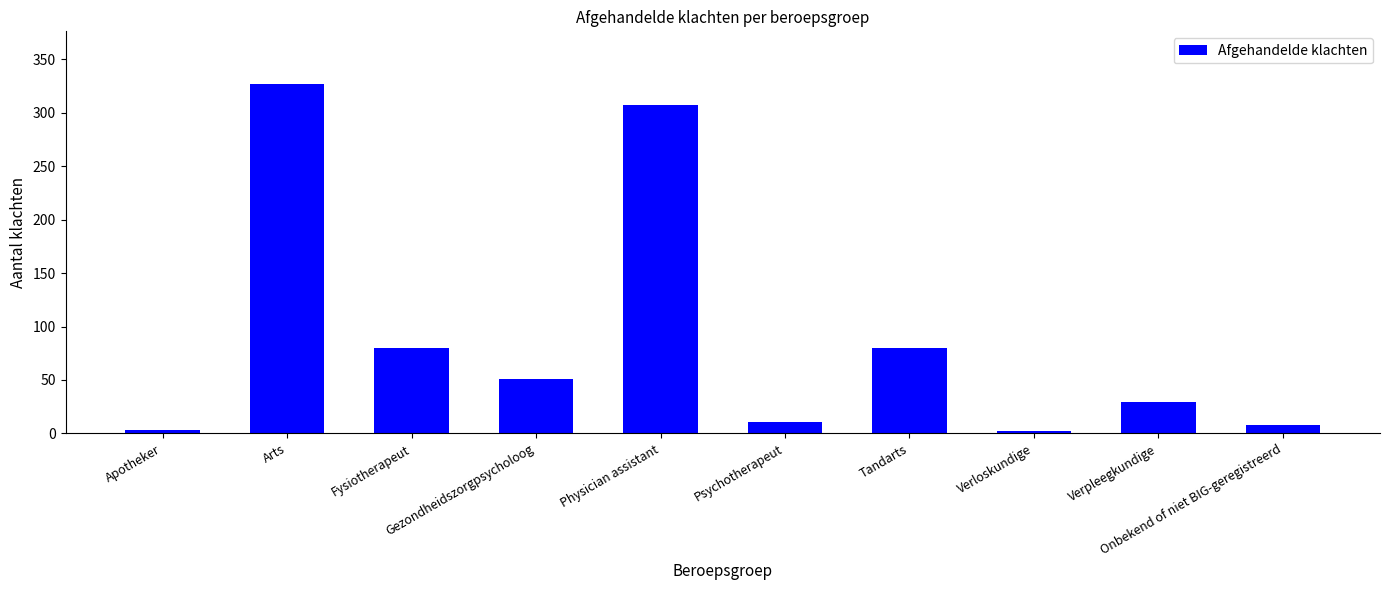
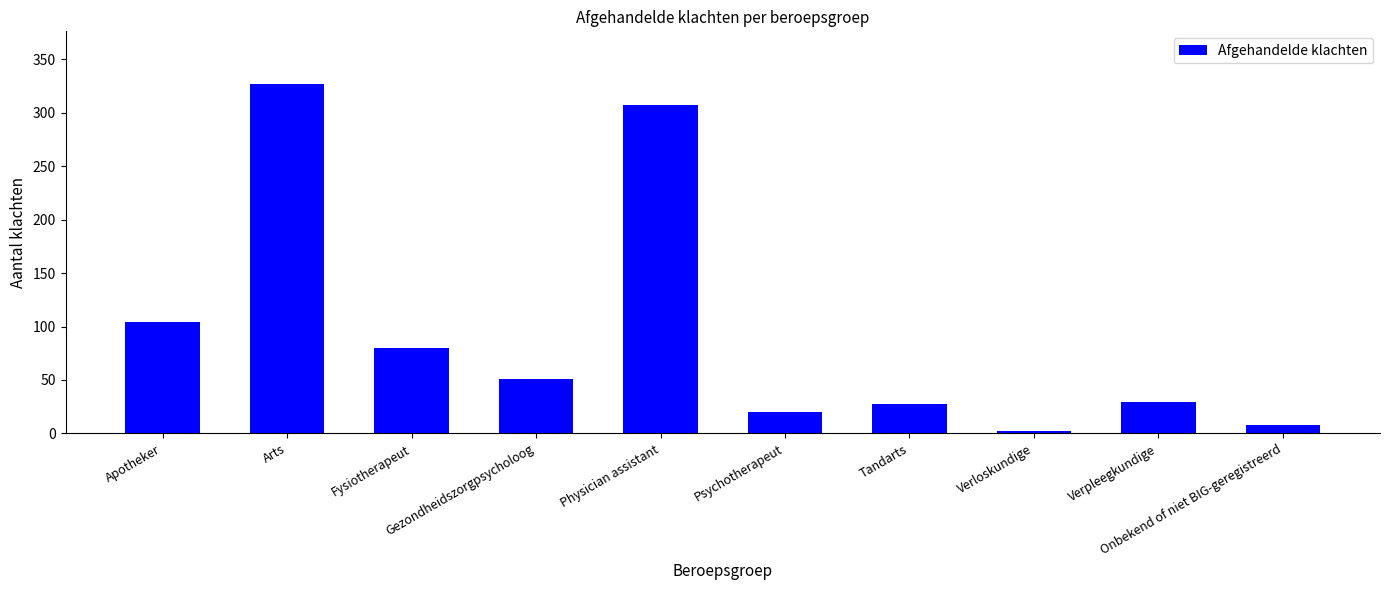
  {
-   "Apotheker": 3,
+   "Apotheker": 104,
    "Arts": 327,
    "Fysiotherapeut": 80,
    "Gezondheidszorgpsycholoog": 51,
    "Physician assistant": 307,
-   "Psychotherapeut": 11,
-   "Tandarts": 80,
+   "Psychotherapeut": 20,
+   "Tandarts": 28,
    "Verpleegkundige": 29,
    "Onbekend of niet BIG-geregistreerd": 8
  }
